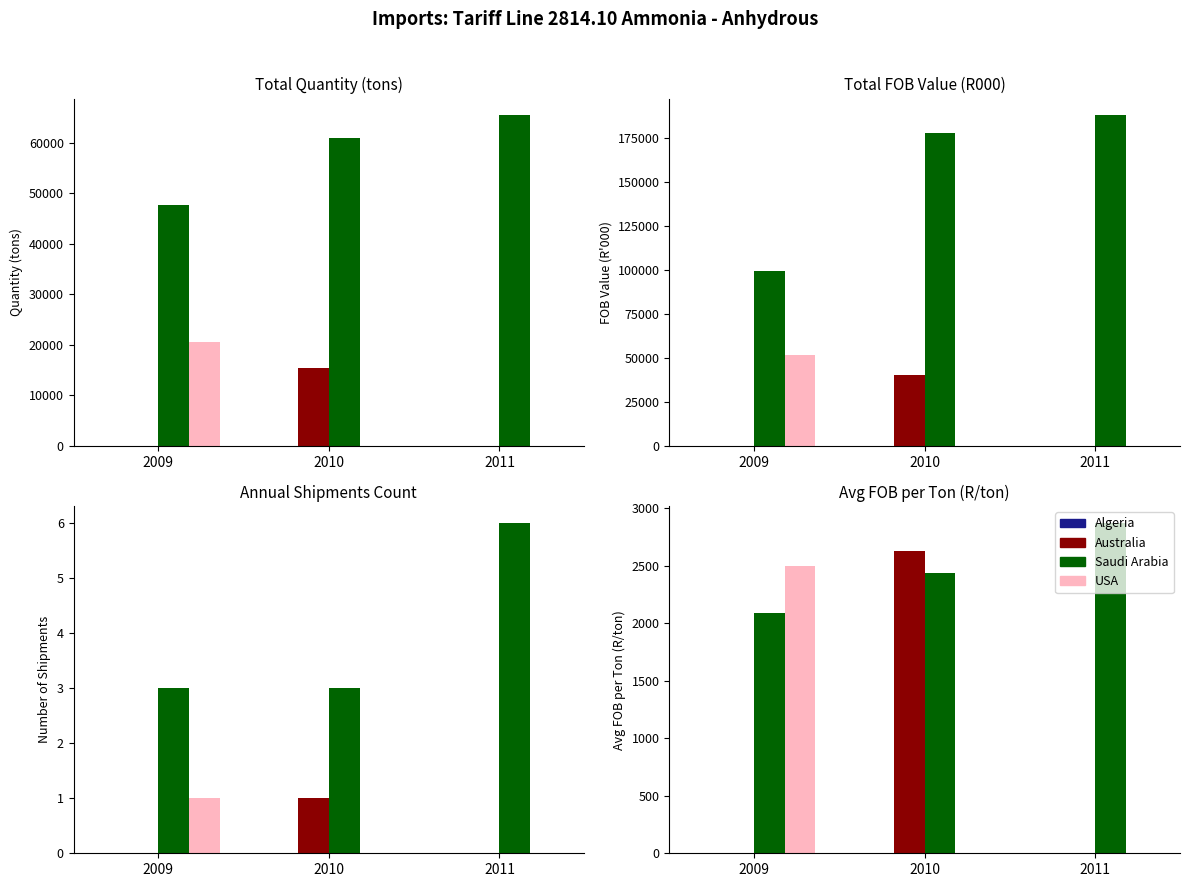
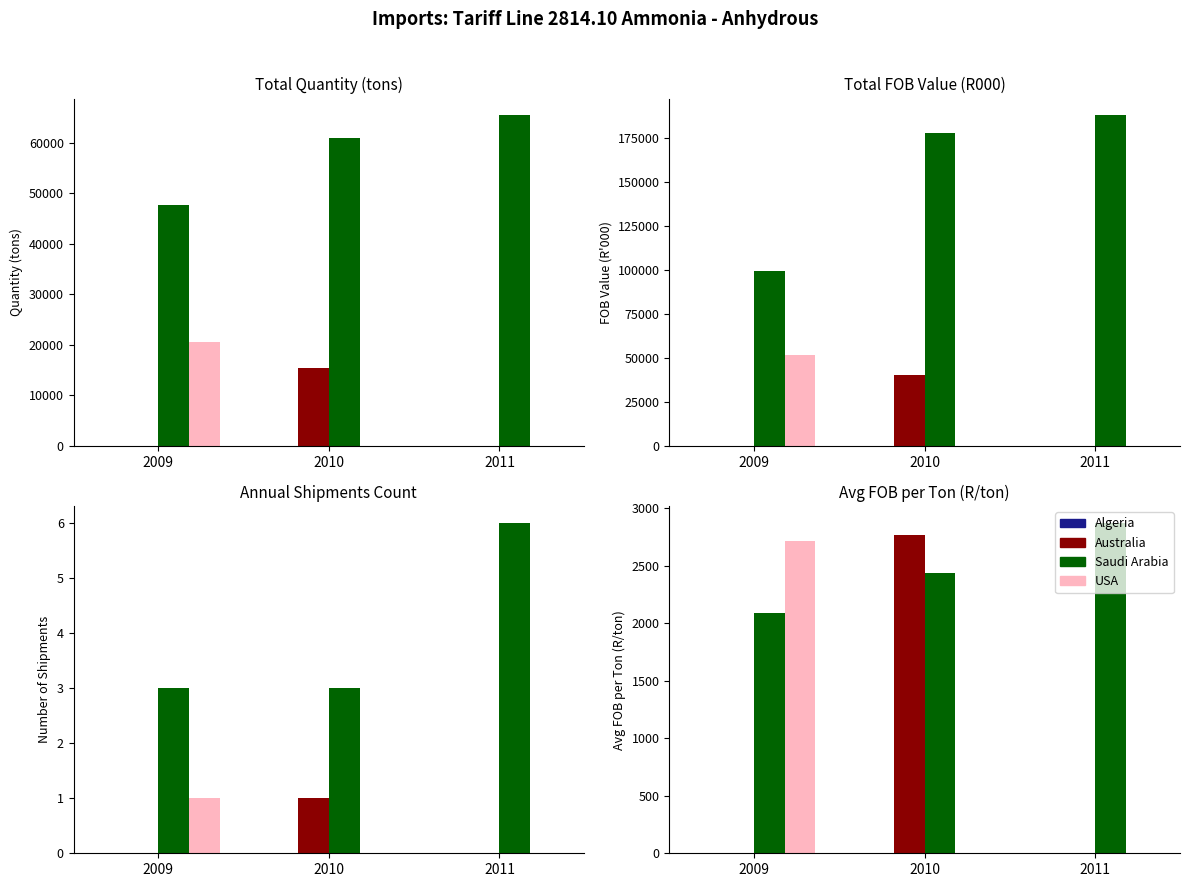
  {
    "Total Quantity (tons)": {
      "Algeria": {
        "2009": 0,
        "2010": 0,
        "2011": 0
      },
      "Australia": {
        "2009": 0,
        "2010": 15000,
        "2011": 0
      },
      "Saudi Arabia": {
        "2009": 48000,
        "2010": 61000,
        "2011": 66000
      },
      "USA": {
        "2009": 21000,
        "2010": 0,
        "2011": 0
      }
    },
    "Total FOB Value (R000)": {
      "Algeria": {
        "2009": 0,
        "2010": 0,
        "2011": 0
      },
      "Australia": {
        "2009": 0,
        "2010": 40000,
        "2011": 0
      },
      "Saudi Arabia": {
        "2009": 99000,
        "2010": 178000,
        "2011": 188000
      },
      "USA": {
        "2009": 52000,
        "2010": 0,
        "2011": 0
      }
    },
    "Annual Shipments Count": {
      "Algeria": {
        "2009": 0.0,
        "2010": 0.0,
        "2011": 0.0
      },
      "Australia": {
        "2009": 0.0,
        "2010": 1.0,
        "2011": 0.0
      },
      "Saudi Arabia": {
        "2009": 3.0,
        "2010": 3.0,
        "2011": 6.0
      },
      "USA": {
        "2009": 1.0,
        "2010": 0.0,
        "2011": 0.0
      }
    },
    "Avg FOB per Ton (R/ton)": {
      "Algeria": {
        "2009": 0,
        "2010": 0,
        "2011": 0
      },
      "Australia": {
        "2009": 0,
-       "2010": 2630,
+       "2010": 2770,
        "2011": 0
      },
      "Saudi Arabia": {
        "2009": 2090,
        "2010": 2440
      },
      "USA": {
-       "2009": 2500,
+       "2009": 2720,
        "2010": 0,
        "2011": 0
      }
    }
  }
